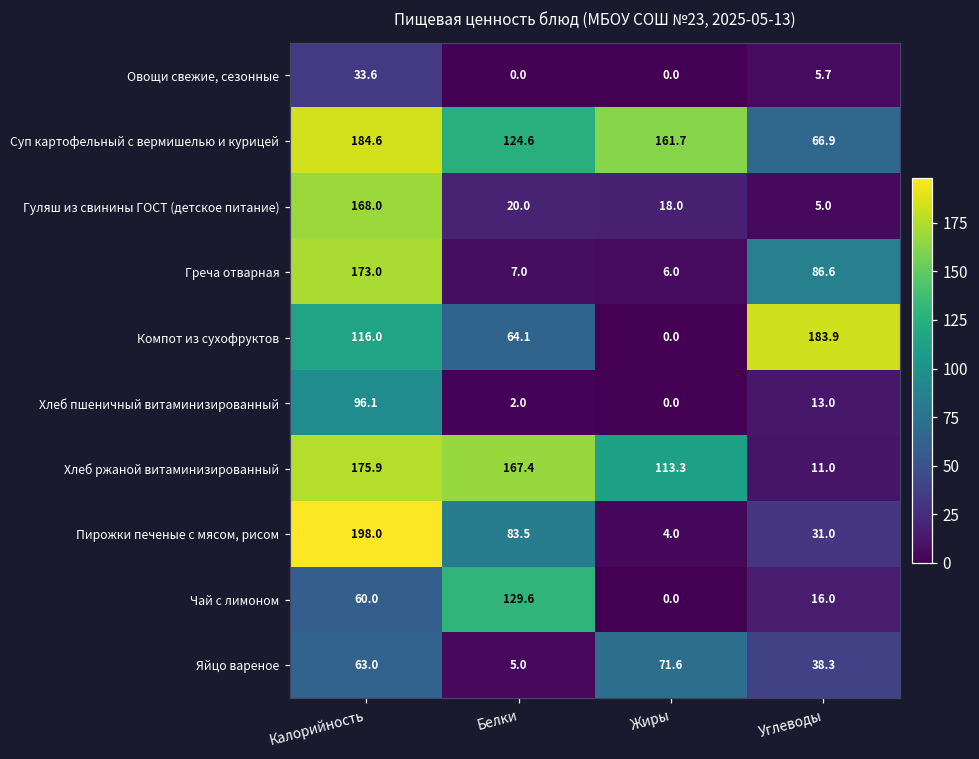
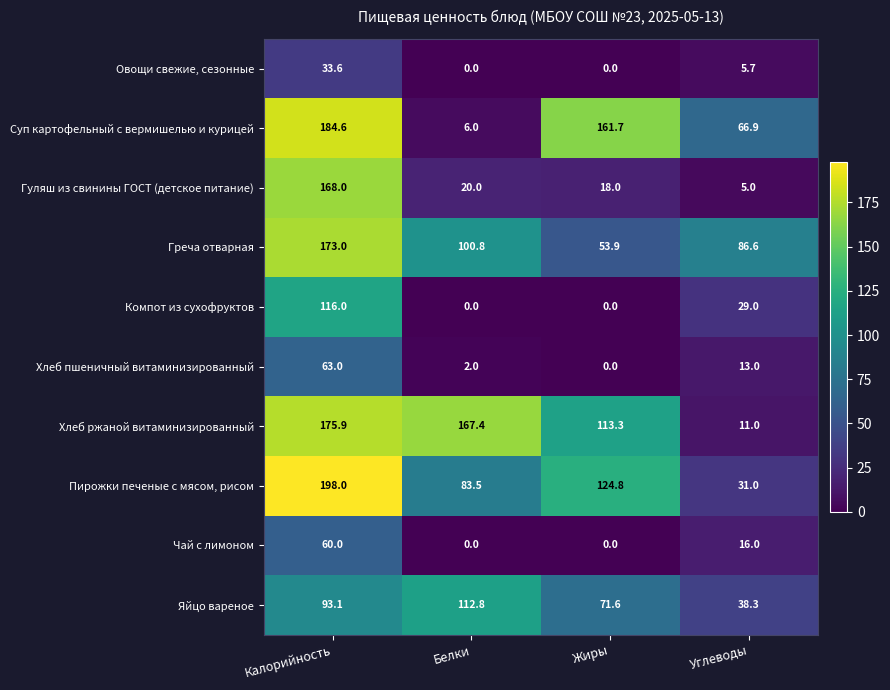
  {
    "Овощи свежие, сезонные": {
      "Калорийность": 33.6,
      "Белки": 0.0,
      "Жиры": 0.0,
      "Углеводы": 5.7
    },
    "Суп картофельный с вермишелью и курицей": {
      "Калорийность": 184.6,
-     "Белки": 124.6,
+     "Белки": 6.0,
      "Жиры": 161.7,
      "Углеводы": 66.9
    },
    "Гуляш из свинины ГОСТ (детское питание)": {
      "Калорийность": 168.0,
      "Белки": 20.0,
      "Жиры": 18.0,
      "Углеводы": 5.0
    },
    "Греча отварная": {
      "Калорийность": 173.0,
-     "Белки": 7.0,
-     "Жиры": 6.0,
+     "Белки": 100.8,
+     "Жиры": 53.9,
      "Углеводы": 86.6
    },
    "Компот из сухофруктов": {
      "Калорийность": 116.0,
-     "Белки": 64.1,
+     "Белки": 0.0,
      "Жиры": 0.0,
-     "Углеводы": 183.9
+     "Углеводы": 29.0
    },
    "Хлеб пшеничный витаминизированный": {
-     "Калорийность": 96.1,
+     "Калорийность": 63.0,
      "Белки": 2.0,
      "Жиры": 0.0,
      "Углеводы": 13.0
    },
    "Хлеб ржаной витаминизированный": {
      "Калорийность": 175.9,
      "Белки": 167.4,
      "Жиры": 113.3,
      "Углеводы": 11.0
    },
    "Пирожки печеные с мясом, рисом": {
      "Калорийность": 198.0,
      "Белки": 83.5,
-     "Жиры": 4.0,
+     "Жиры": 124.8,
      "Углеводы": 31.0
    },
    "Чай с лимоном": {
      "Калорийность": 60.0,
-     "Белки": 129.6,
+     "Белки": 0.0,
      "Жиры": 0.0,
      "Углеводы": 16.0
    },
    "Яйцо вареное": {
-     "Калорийность": 63.0,
-     "Белки": 5.0,
+     "Калорийность": 93.1,
+     "Белки": 112.8,
      "Жиры": 71.6,
      "Углеводы": 38.3
    }
  }
